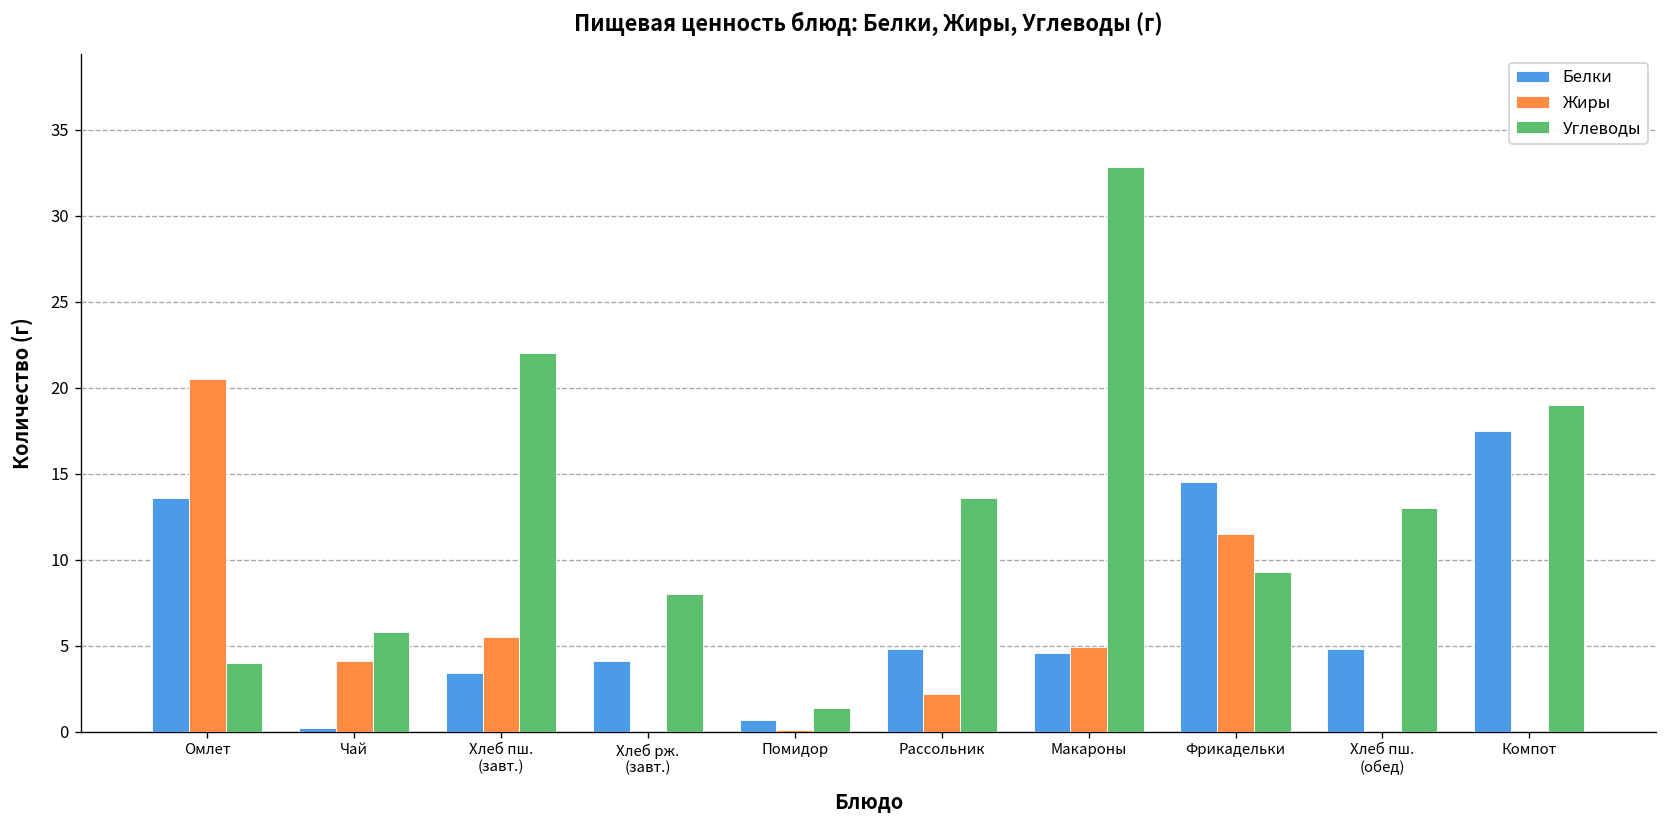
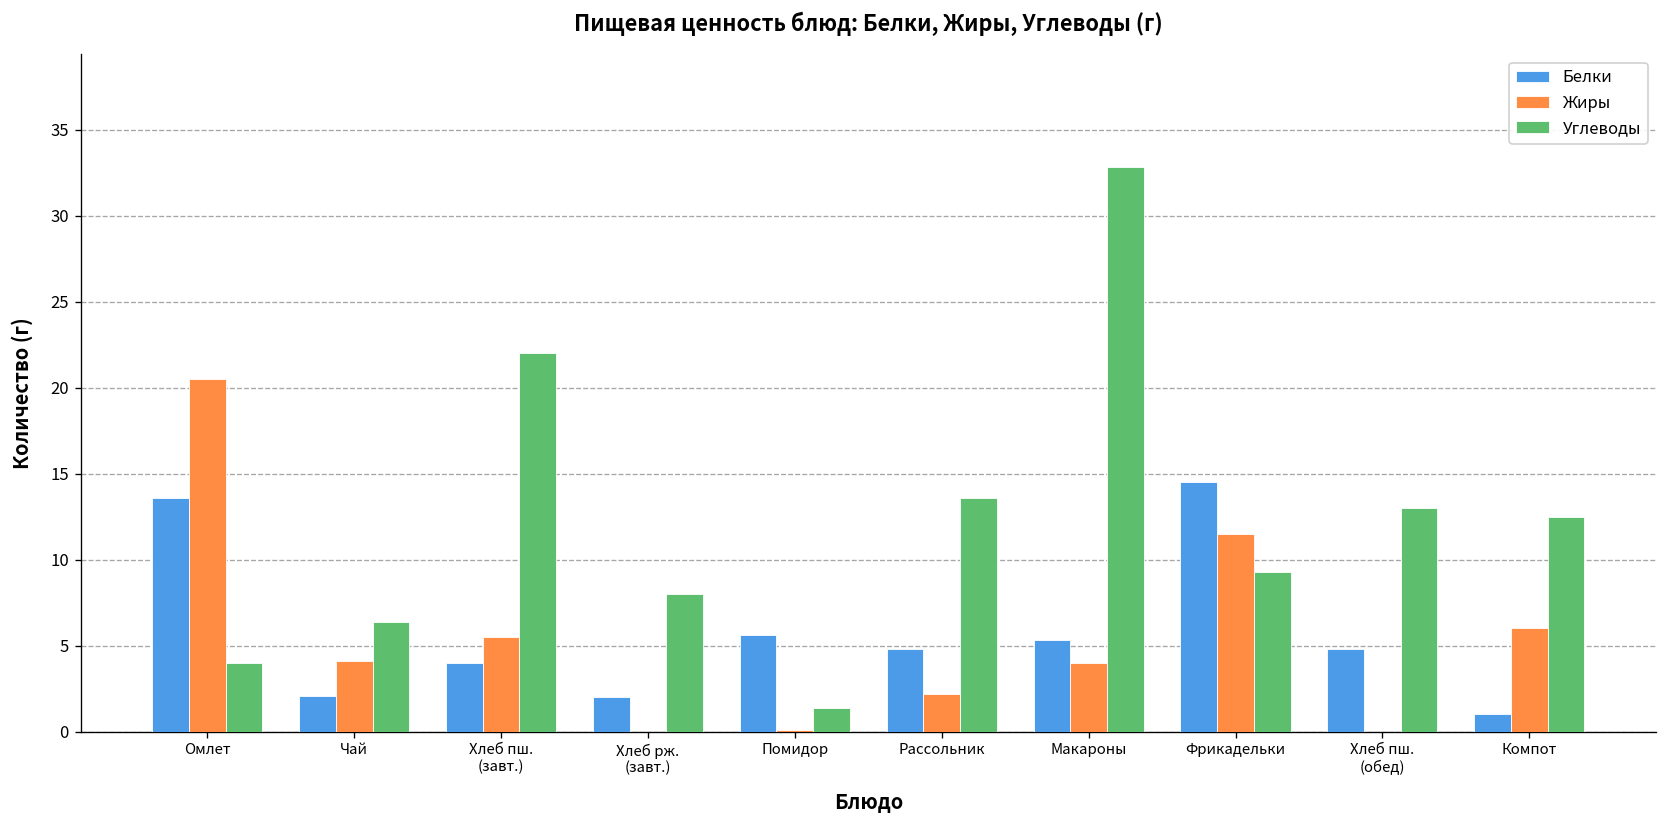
  {
    "Белки": {
      "Омлет": 13.6,
-     "Чай": 0.2,
-     "Хлеб пш. (завт.)": 3.4,
-     "Хлеб рж. (завт.)": 4.1,
-     "Помидор": 0.7,
+     "Чай": 2.1,
+     "Хлеб пш. (завт.)": 4.0,
+     "Хлеб рж. (завт.)": 2.0,
+     "Помидор": 5.6,
      "Рассольник": 4.8,
-     "Макароны": 4.6,
+     "Макароны": 5.3,
      "Фрикадельки": 14.5,
      "Хлеб пш. (обед)": 4.8,
-     "Компот": 17.5
+     "Компот": 1.0
    },
    "Жиры": {
      "Омлет": 20.5,
      "Чай": 4.1,
      "Хлеб пш. (завт.)": 5.5,
      "Хлеб рж. (завт.)": 0.0,
      "Рассольник": 2.2,
-     "Макароны": 4.9,
+     "Макароны": 4.0,
      "Фрикадельки": 11.5,
      "Хлеб пш. (обед)": 0.0,
-     "Компот": 0
+     "Компот": 6
    },
    "Углеводы": {
      "Омлет": 4.0,
-     "Чай": 5.8,
+     "Чай": 6.4,
      "Хлеб пш. (завт.)": 22.0,
      "Хлеб рж. (завт.)": 8.0,
      "Помидор": 1.4,
      "Рассольник": 13.6,
      "Макароны": 32.8,
      "Фрикадельки": 9.3,
      "Хлеб пш. (обед)": 13.0,
-     "Компот": 19.0
+     "Компот": 12.5
    }
  }
